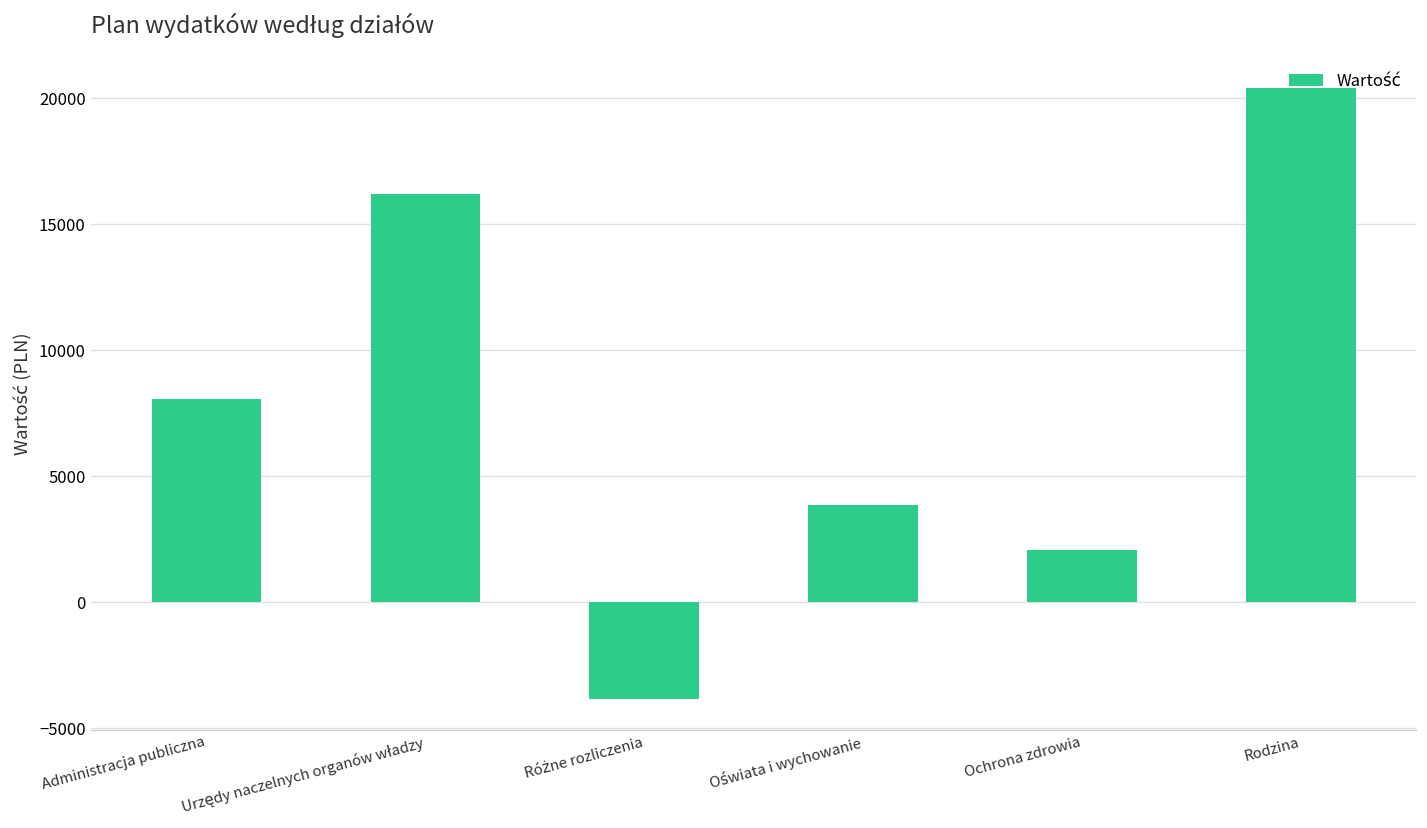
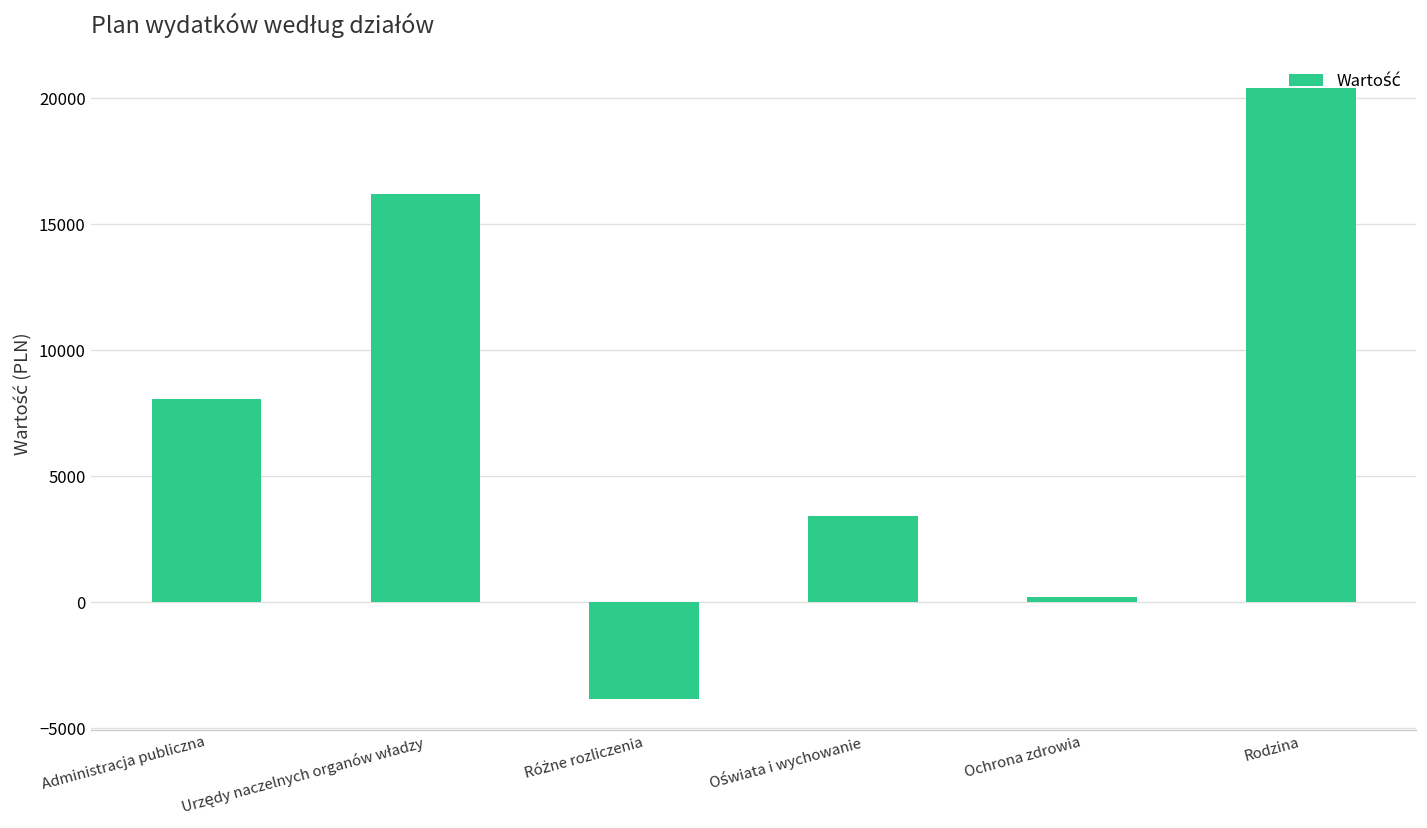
  {
    "Administracja publiczna": 8100,
    "Urzędy naczelnych organów władzy": 16200,
    "Różne rozliczenia": -3800,
-   "Oświata i wychowanie": 3800,
-   "Ochrona zdrowia": 2100,
+   "Oświata i wychowanie": 3400,
+   "Ochrona zdrowia": 200,
    "Rodzina": 20400
  }
